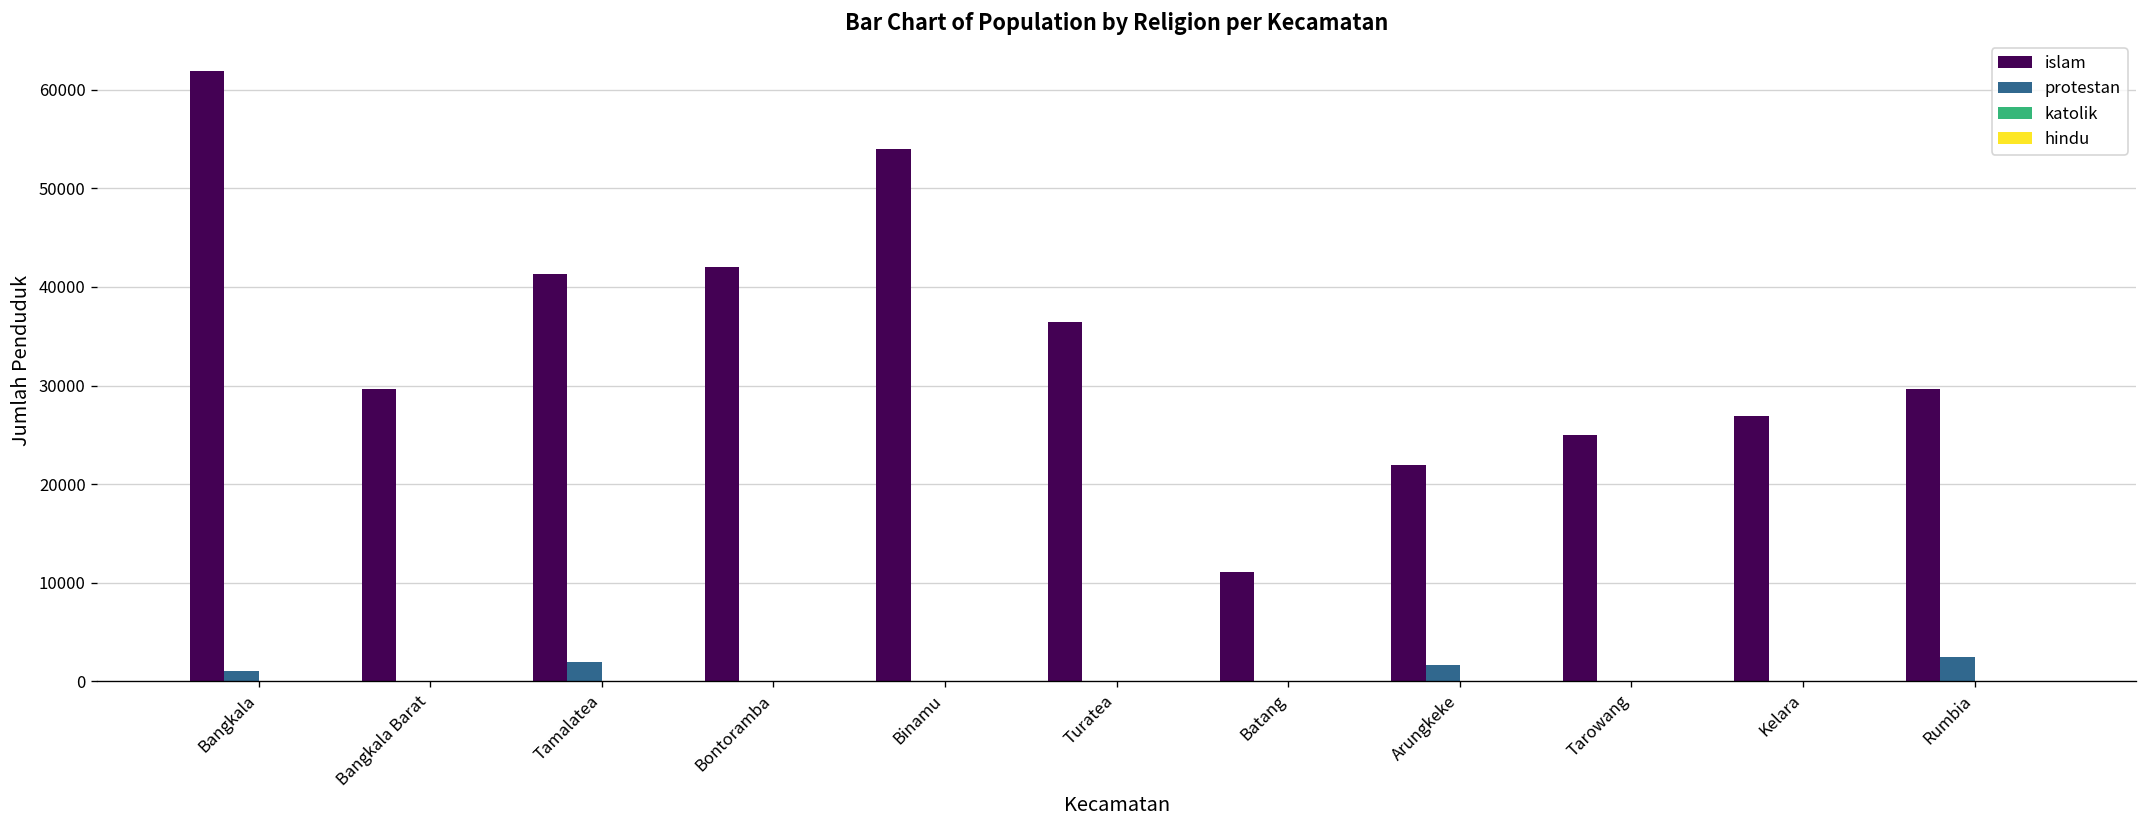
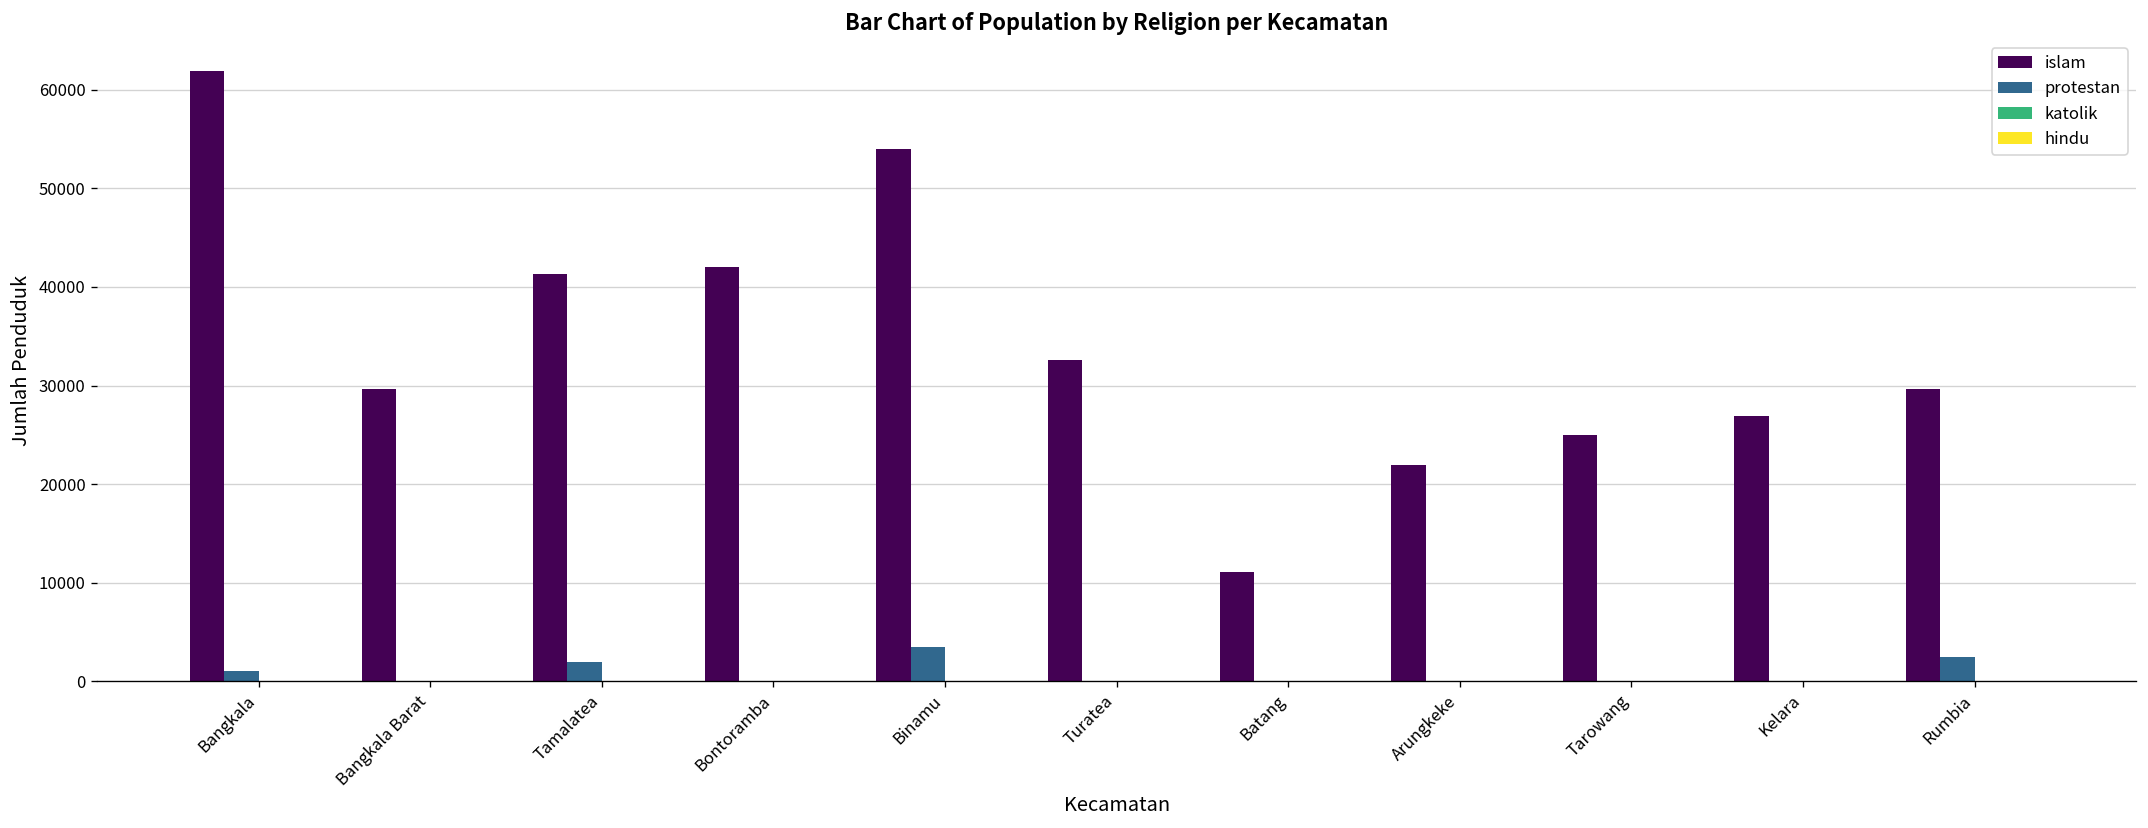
  {
    "islam": {
      "Bangkala": 62000,
      "Bangkala Barat": 30000,
      "Tamalatea": 41000,
      "Bontoramba": 42000,
      "Binamu": 54000,
-     "Turatea": 36000,
+     "Turatea": 33000,
      "Batang": 11000,
      "Arungkeke": 22000,
      "Tarowang": 25000,
      "Kelara": 27000,
      "Rumbia": 30000
    },
    "protestan": {
      "Bangkala": 1000,
      "Tamalatea": 2000,
      "Bontoramba": 0,
-     "Binamu": 0,
+     "Binamu": 3000,
      "Turatea": 0,
      "Batang": 0,
-     "Arungkeke": 2000,
+     "Arungkeke": 0,
      "Kelara": 0,
      "Rumbia": 3000
    },
    "katolik": {
      "Bangkala": 0,
      "Bangkala Barat": 0,
      "Tamalatea": 0,
      "Bontoramba": 0,
      "Binamu": 0,
      "Turatea": 0,
      "Batang": 0,
      "Arungkeke": 0,
      "Tarowang": 0,
      "Kelara": 0,
      "Rumbia": 0
    },
    "hindu": {
      "Bangkala": 0,
      "Bangkala Barat": 0,
      "Tamalatea": 0,
      "Bontoramba": 0,
      "Binamu": 0,
      "Turatea": 0,
      "Batang": 0,
      "Arungkeke": 0,
      "Tarowang": 0,
      "Kelara": 0,
      "Rumbia": 0
    }
  }
